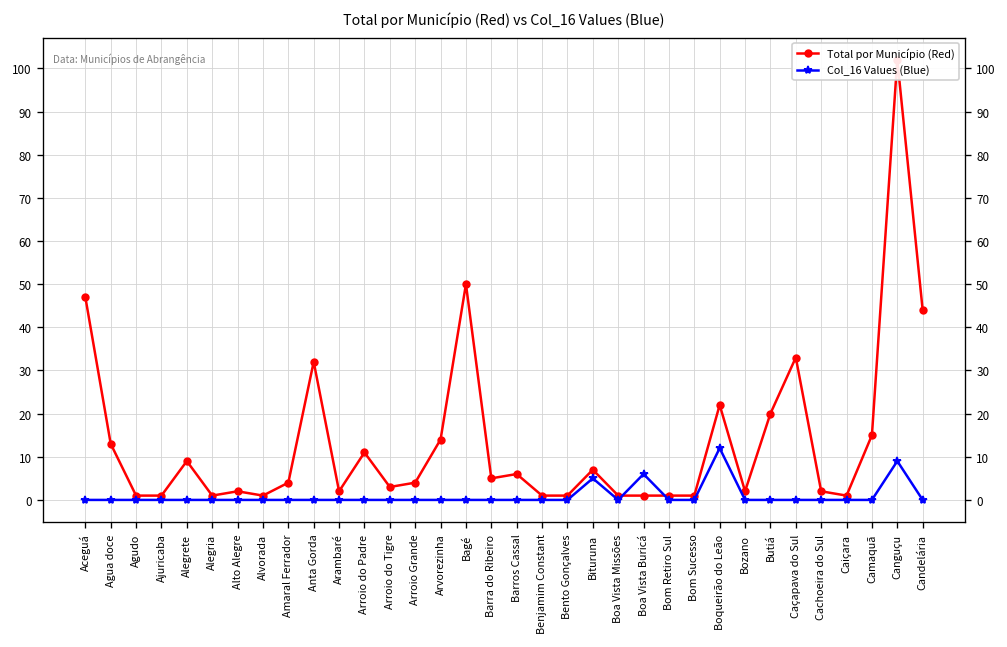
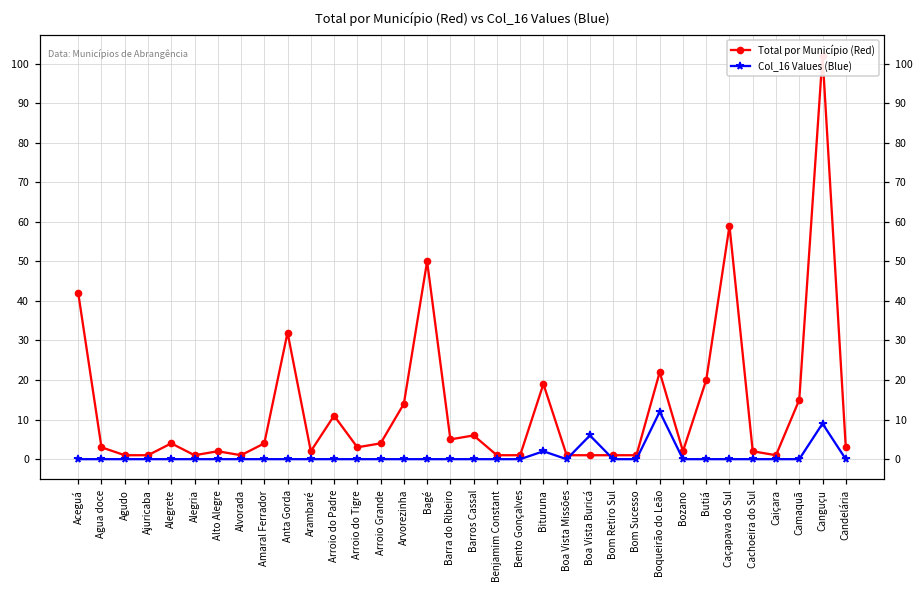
  {
    "Total por Município (Red)": {
-     "Aceguá": 47,
-     "Agua doce": 13,
+     "Aceguá": 42,
+     "Agua doce": 3,
      "Agudo": 1,
      "Ajuricaba": 1,
-     "Alegrete": 9,
+     "Alegrete": 4,
      "Alegria": 1,
      "Alto Alegre": 2,
      "Alvorada": 1,
      "Amaral Ferrador": 4,
      "Anta Gorda": 32,
      "Arambaré": 2,
      "Arroio do Padre": 11,
      "Arroio do Tigre": 3,
      "Arroio Grande": 4,
      "Arvorezinha": 14,
      "Bagé": 50,
      "Barra do Ribeiro": 5,
      "Barros Cassal": 6,
      "Benjamim Constant": 1,
      "Bento Gonçalves": 1,
-     "Bituruna": 7,
+     "Bituruna": 19,
      "Boa Vista Missões": 1,
      "Boa Vista Buricá": 1,
      "Bom Retiro Sul": 1,
      "Bom Sucesso": 1,
      "Boqueirão do Leão": 22,
      "Bozano": 2,
      "Butiá": 20,
-     "Caçapava do Sul": 33,
+     "Caçapava do Sul": 59,
      "Cachoeira do Sul": 2,
      "Caiçara": 1,
      "Camaquã": 15,
-     "Candelária": 44
+     "Candelária": 3
    },
    "Col_16 Values (Blue)": {
      "Aceguá": 0,
      "Agua doce": 0,
      "Agudo": 0,
      "Ajuricaba": 0,
      "Alegrete": 0,
      "Alegria": 0,
      "Alto Alegre": 0,
      "Alvorada": 0,
      "Amaral Ferrador": 0,
      "Anta Gorda": 0,
      "Arambaré": 0,
      "Arroio do Padre": 0,
      "Arroio do Tigre": 0,
      "Arroio Grande": 0,
      "Arvorezinha": 0,
      "Bagé": 0,
      "Barra do Ribeiro": 0,
      "Barros Cassal": 0,
      "Benjamim Constant": 0,
      "Bento Gonçalves": 0,
-     "Bituruna": 5,
+     "Bituruna": 2,
      "Boa Vista Missões": 0,
      "Boa Vista Buricá": 6,
      "Bom Retiro Sul": 0,
      "Bom Sucesso": 0,
      "Boqueirão do Leão": 12,
      "Bozano": 0,
      "Butiá": 0,
      "Caçapava do Sul": 0,
      "Cachoeira do Sul": 0,
      "Caiçara": 0,
      "Camaquã": 0,
      "Canguçu": 9,
      "Candelária": 0
    }
  }
